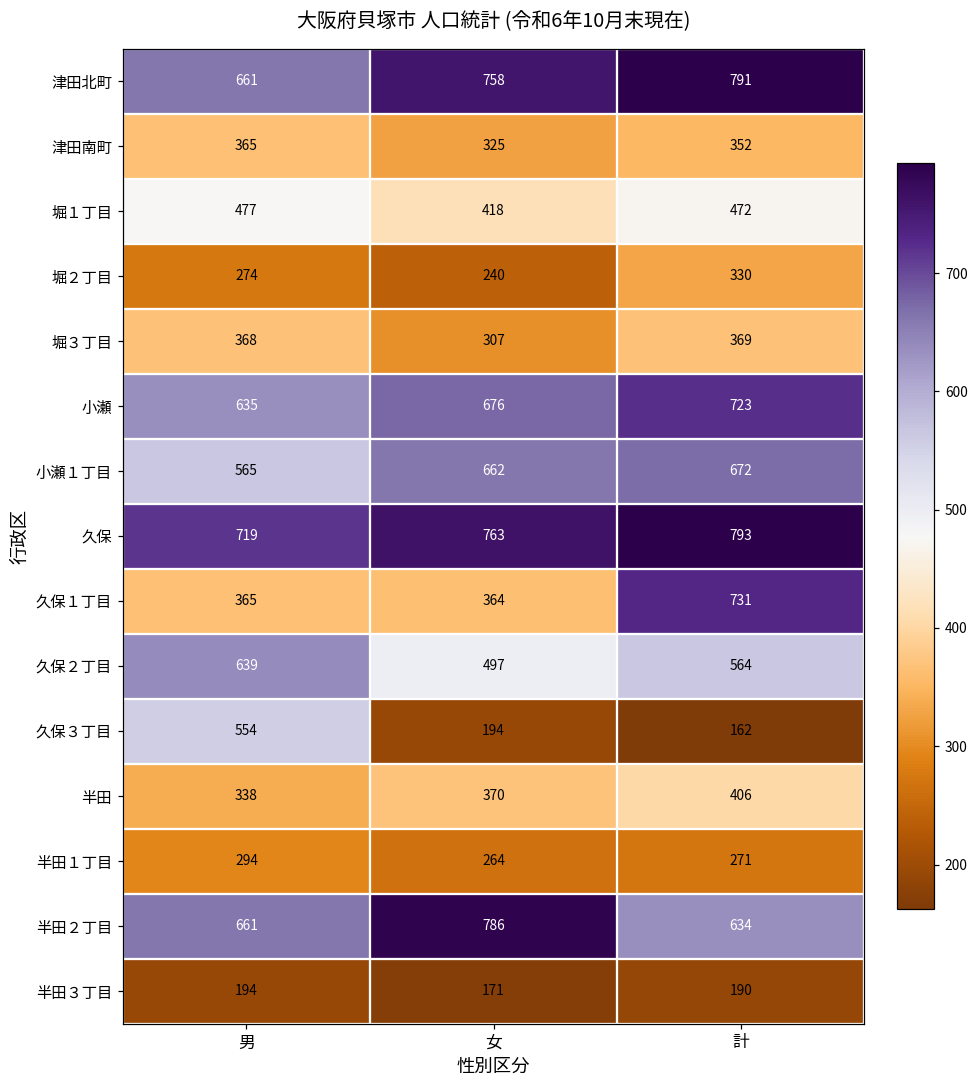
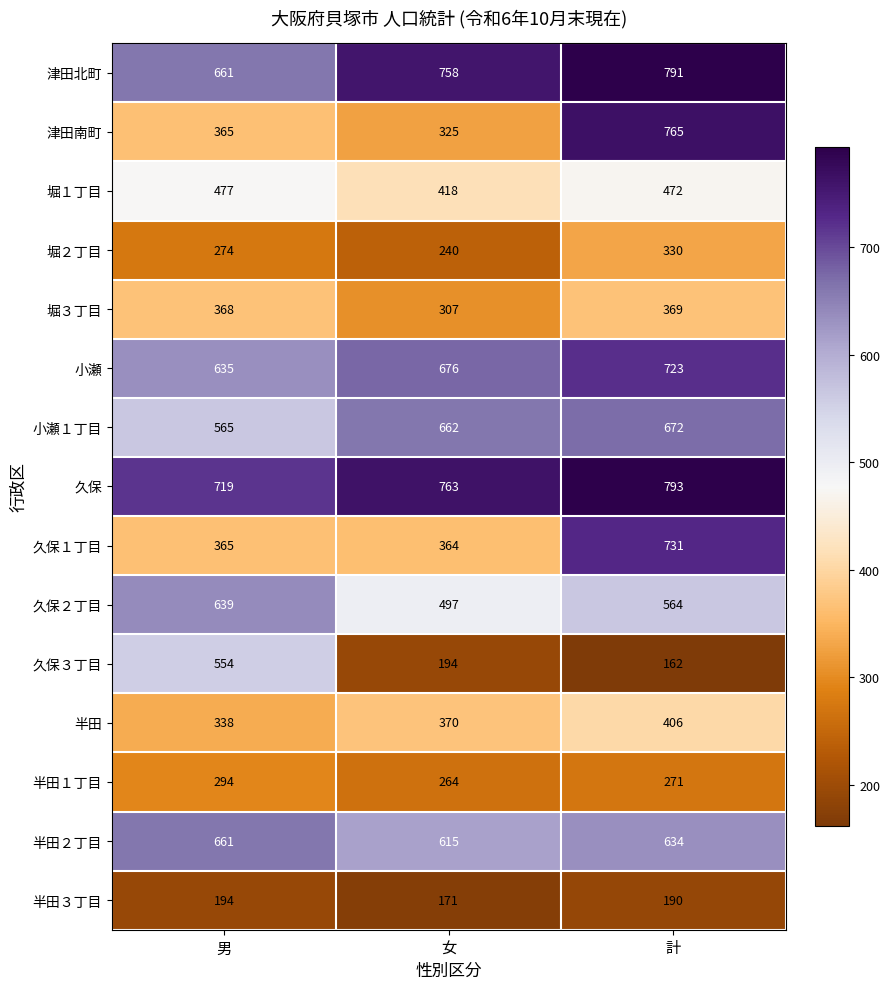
  {
    "津田北町": {
      "男": 661,
      "女": 758,
      "計": 791
    },
    "津田南町": {
      "男": 365,
      "女": 325,
-     "計": 352
+     "計": 765
    },
    "堀１丁目": {
      "男": 477,
      "女": 418,
      "計": 472
    },
    "堀２丁目": {
      "男": 274,
      "女": 240,
      "計": 330
    },
    "堀３丁目": {
      "男": 368,
      "女": 307,
      "計": 369
    },
    "小瀬": {
      "男": 635,
      "女": 676,
      "計": 723
    },
    "小瀬１丁目": {
      "男": 565,
      "女": 662,
      "計": 672
    },
    "久保": {
      "男": 719,
      "女": 763,
      "計": 793
    },
    "久保１丁目": {
      "男": 365,
      "女": 364,
      "計": 731
    },
    "久保２丁目": {
      "男": 639,
      "女": 497,
      "計": 564
    },
    "久保３丁目": {
      "男": 554,
      "女": 194,
      "計": 162
    },
    "半田": {
      "男": 338,
      "女": 370,
      "計": 406
    },
    "半田１丁目": {
      "男": 294,
      "女": 264,
      "計": 271
    },
    "半田２丁目": {
      "男": 661,
-     "女": 786,
+     "女": 615,
      "計": 634
    },
    "半田３丁目": {
      "男": 194,
      "女": 171,
      "計": 190
    }
  }
